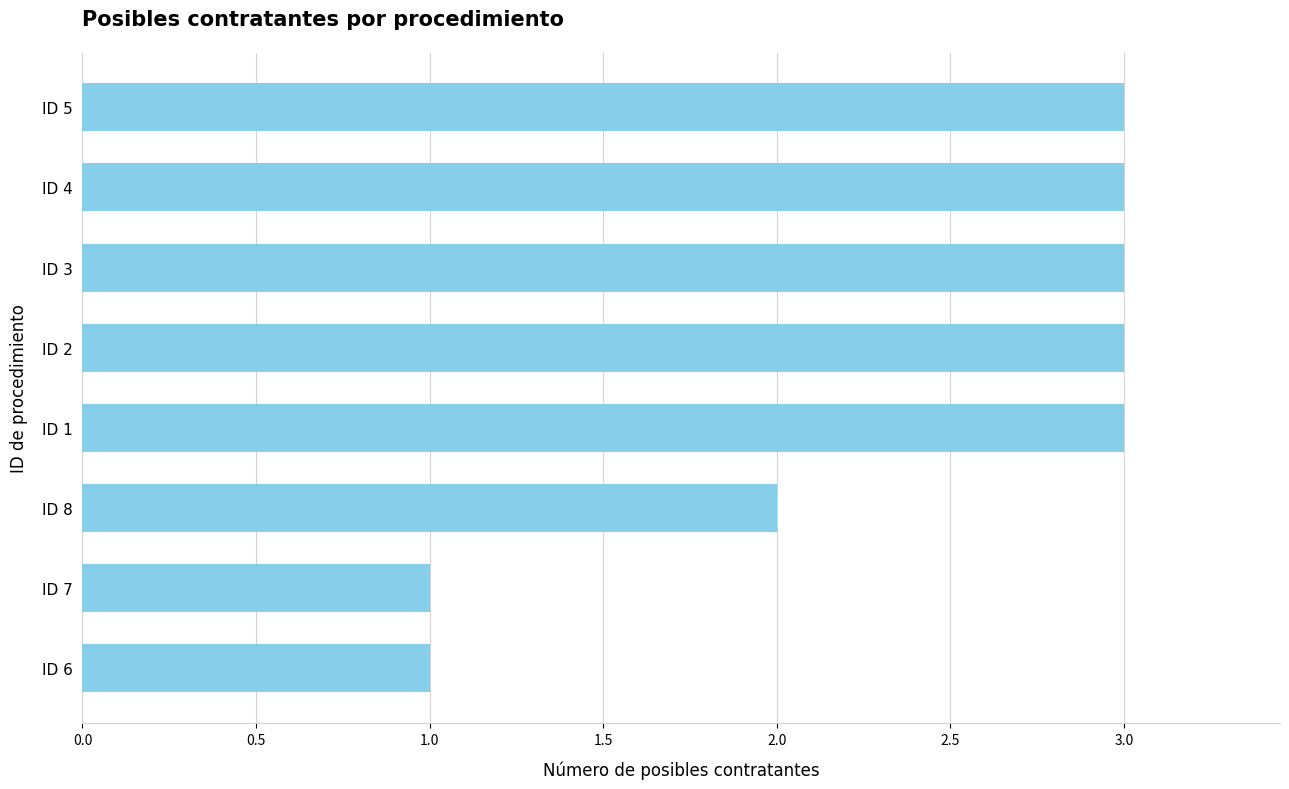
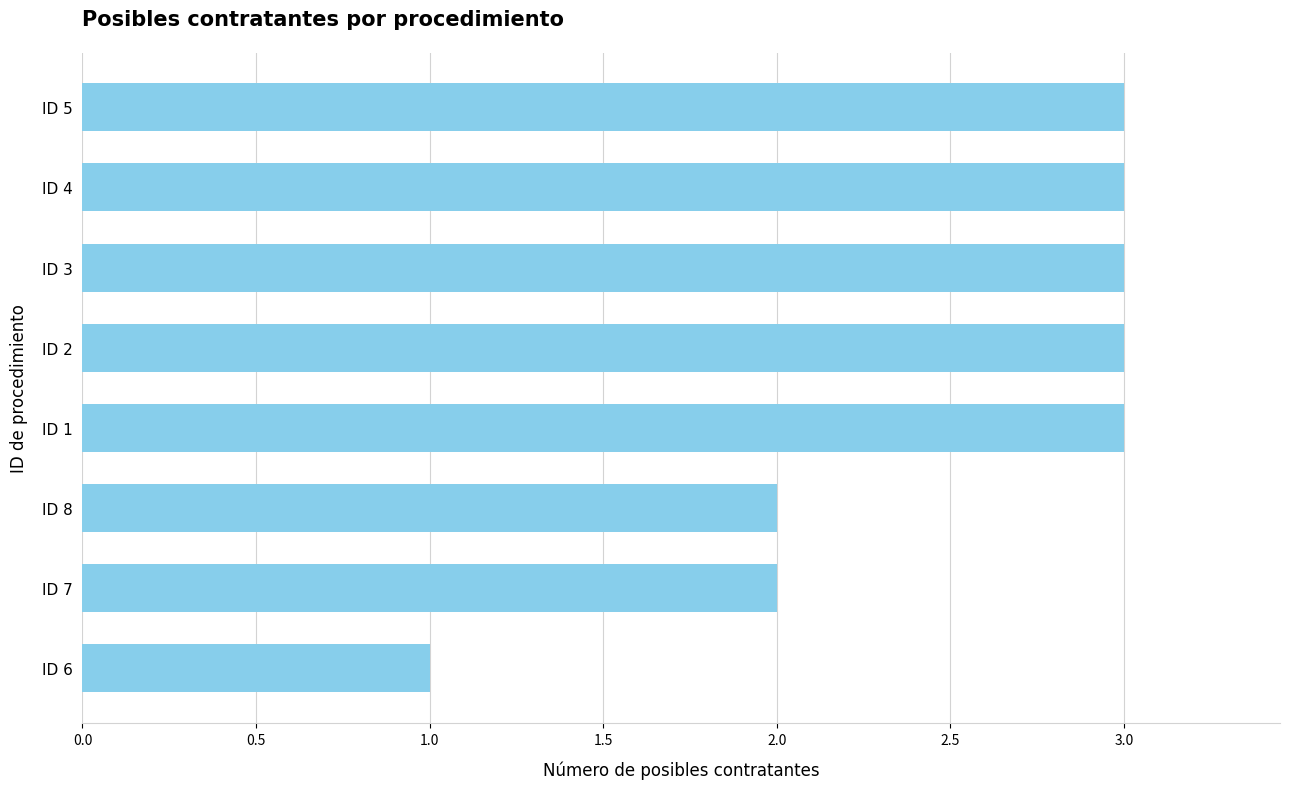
  {
    "ID 5": 3,
    "ID 4": 3,
    "ID 3": 3,
    "ID 2": 3,
    "ID 1": 3,
    "ID 8": 2,
-   "ID 7": 1,
+   "ID 7": 2,
    "ID 6": 1
  }
